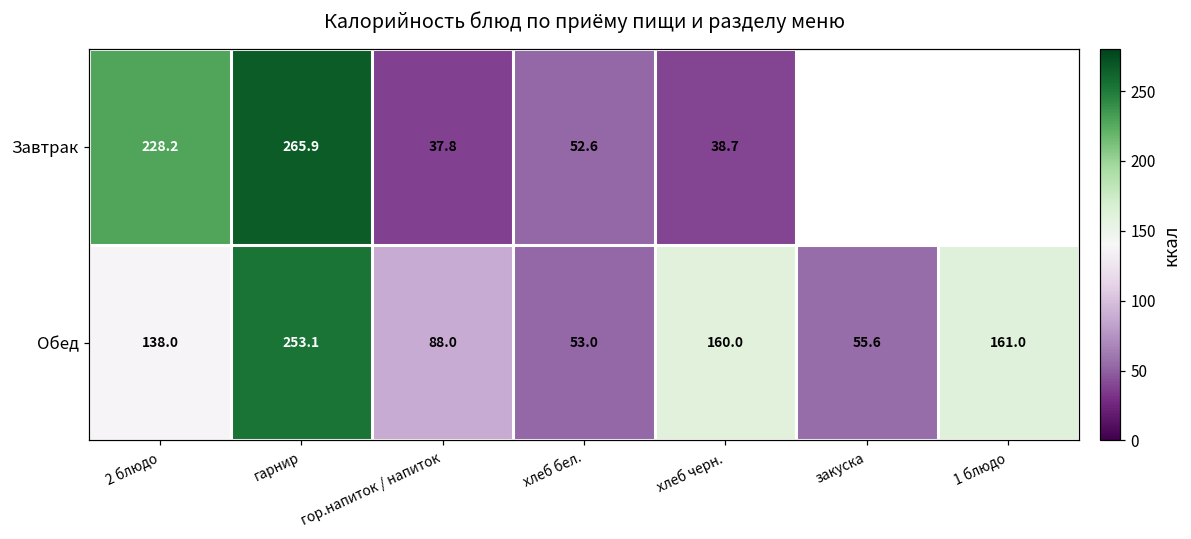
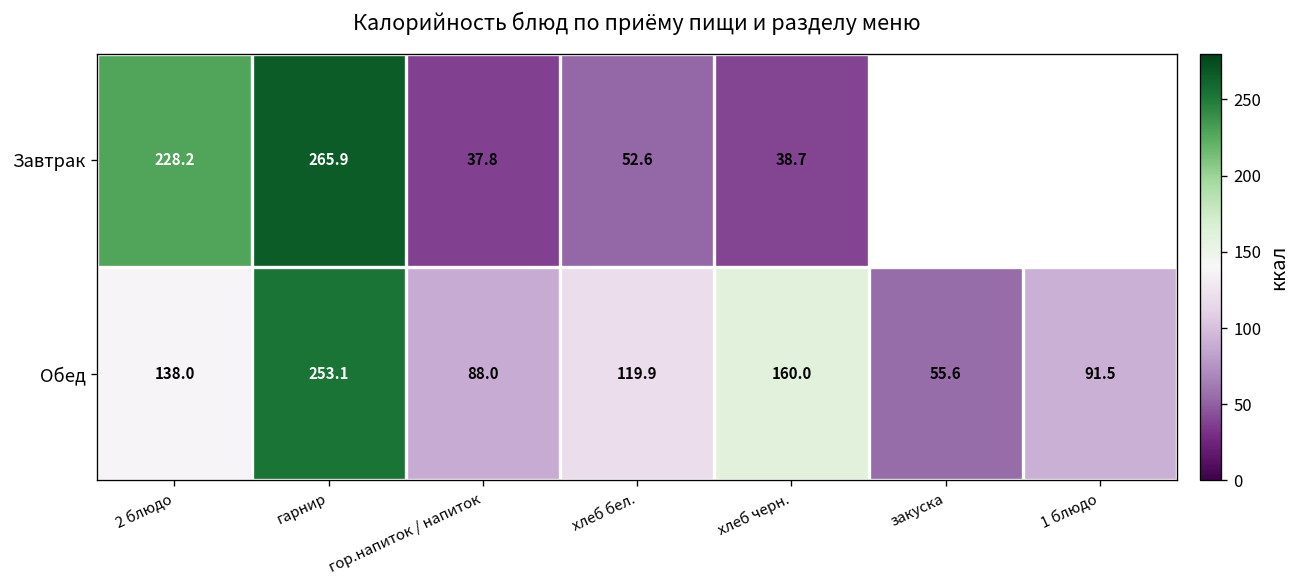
  {
    "Завтрак": {
      "2 блюдо": 228.2,
      "гарнир": 265.9,
      "гор.напиток / напиток": 37.8,
      "хлеб бел.": 52.6,
      "хлеб черн.": 38.7
    },
    "Обед": {
      "2 блюдо": 138.0,
      "гарнир": 253.1,
      "гор.напиток / напиток": 88.0,
-     "хлеб бел.": 53.0,
+     "хлеб бел.": 119.9,
      "хлеб черн.": 160.0,
      "закуска": 55.6,
-     "1 блюдо": 161.0
+     "1 блюдо": 91.5
    }
  }
